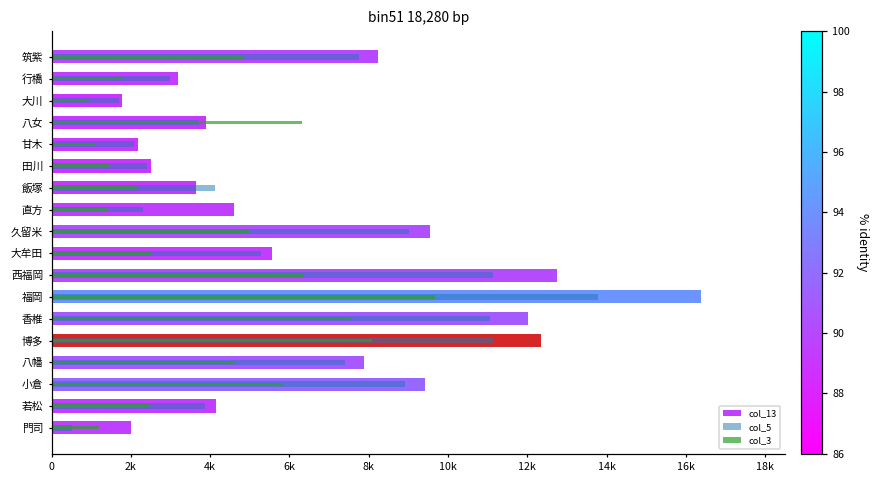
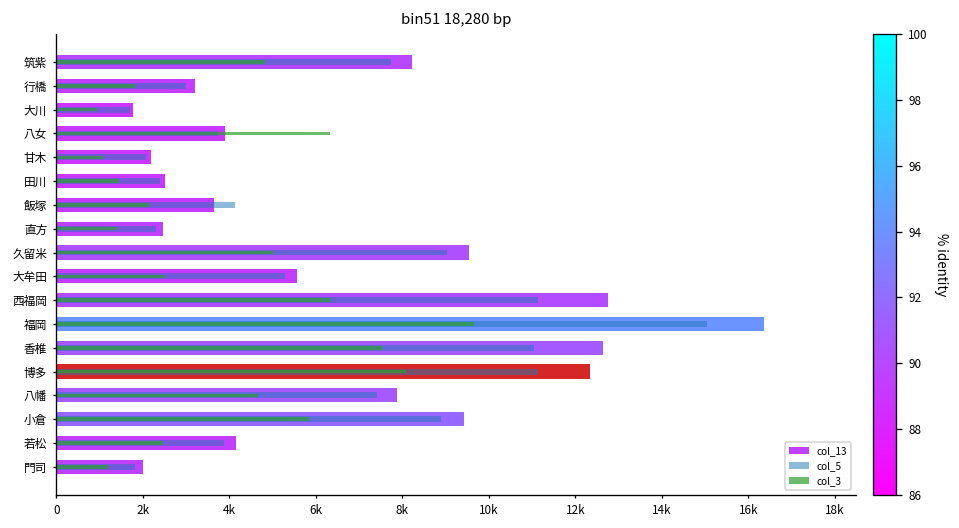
  {
    "col_13": {
      "筑紫": 8200,
      "行橋": 3200,
      "大川": 1800,
      "八女": 3900,
      "甘木": 2200,
      "田川": 2500,
-     "直方": 4600,
+     "直方": 2500,
      "久留米": 9600,
      "大牟田": 5600,
      "西福岡": 12700,
      "福岡": 16400,
-     "香椎": 12000,
+     "香椎": 12600,
      "博多": 12300,
      "八幡": 7900,
      "小倉": 9400,
      "若松": 4200,
      "門司": 2000
    },
    "col_5": {
      "飯塚": 4100,
-     "福岡": 13800,
-     "門司": 500
+     "福岡": 15100,
+     "門司": 1800
    },
    "col_3": {
      "八女": 6300
    }
  }
